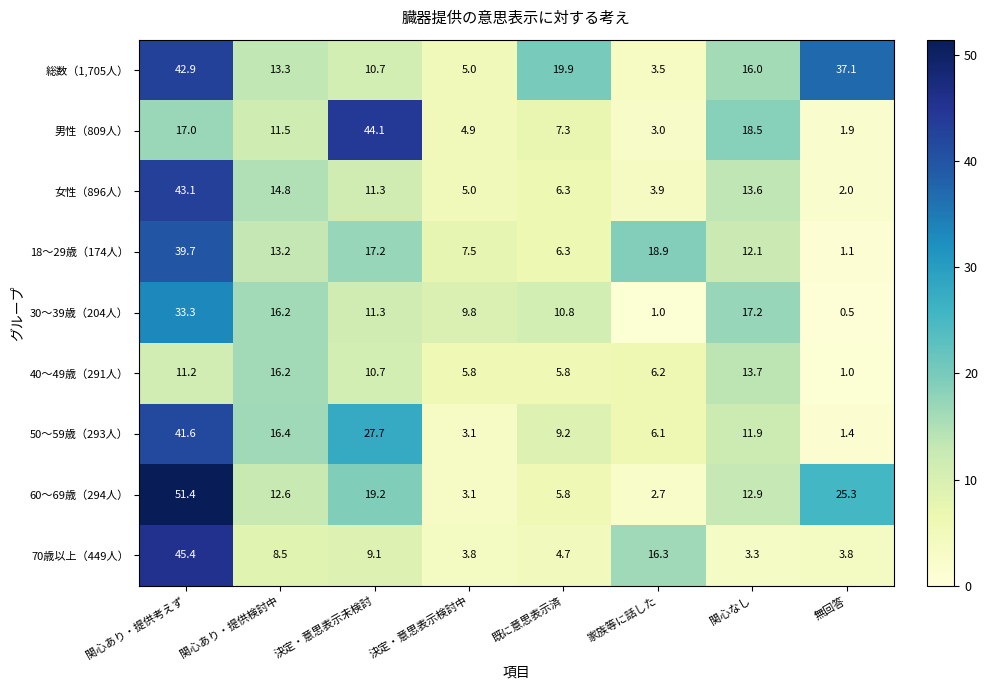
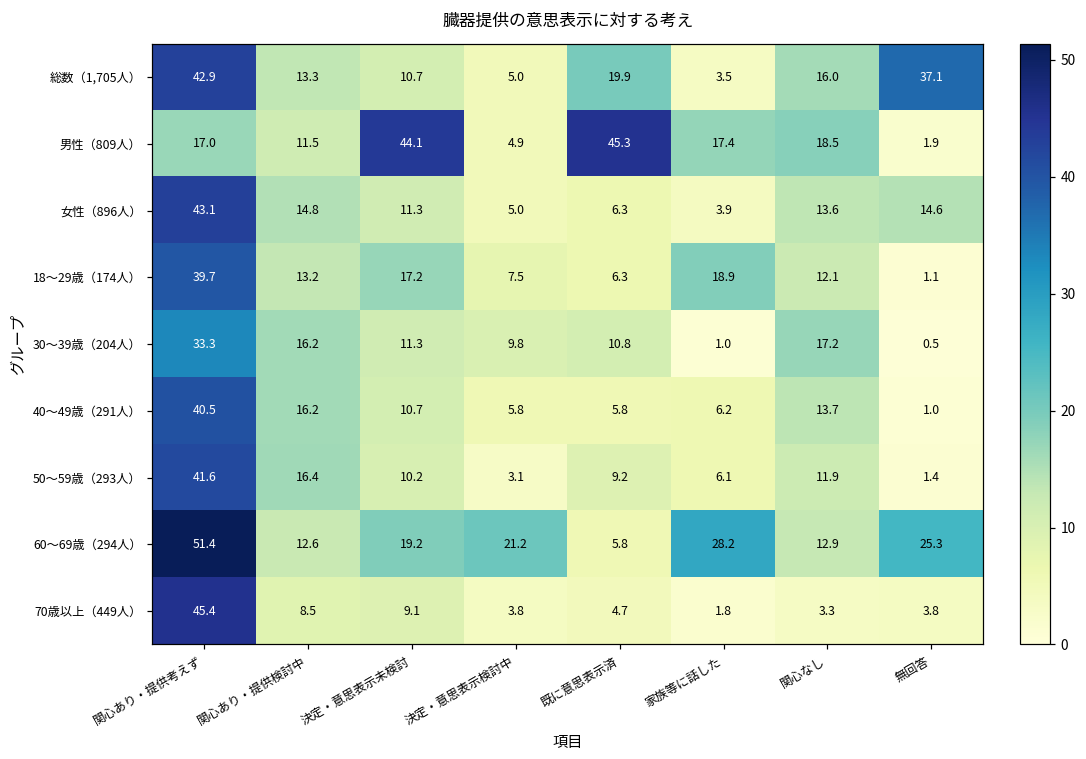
  {
    "総数（1,705人）": {
      "関心あり・提供考えず": 42.9,
      "関心あり・提供検討中": 13.3,
      "決定・意思表示未検討": 10.7,
      "決定・意思表示検討中": 5.0,
      "既に意思表示済": 19.9,
      "家族等に話した": 3.5,
      "関心なし": 16.0,
      "無回答": 37.1
    },
    "男性（809人）": {
      "関心あり・提供考えず": 17.0,
      "関心あり・提供検討中": 11.5,
      "決定・意思表示未検討": 44.1,
      "決定・意思表示検討中": 4.9,
-     "既に意思表示済": 7.3,
-     "家族等に話した": 3.0,
+     "既に意思表示済": 45.3,
+     "家族等に話した": 17.4,
      "関心なし": 18.5,
      "無回答": 1.9
    },
    "女性（896人）": {
      "関心あり・提供考えず": 43.1,
      "関心あり・提供検討中": 14.8,
      "決定・意思表示未検討": 11.3,
      "決定・意思表示検討中": 5.0,
      "既に意思表示済": 6.3,
      "家族等に話した": 3.9,
      "関心なし": 13.6,
-     "無回答": 2.0
+     "無回答": 14.6
    },
    "18～29歳（174人）": {
      "関心あり・提供考えず": 39.7,
      "関心あり・提供検討中": 13.2,
      "決定・意思表示未検討": 17.2,
      "決定・意思表示検討中": 7.5,
      "既に意思表示済": 6.3,
      "家族等に話した": 18.9,
      "関心なし": 12.1,
      "無回答": 1.1
    },
    "30～39歳（204人）": {
      "関心あり・提供考えず": 33.3,
      "関心あり・提供検討中": 16.2,
      "決定・意思表示未検討": 11.3,
      "決定・意思表示検討中": 9.8,
      "既に意思表示済": 10.8,
      "家族等に話した": 1.0,
      "関心なし": 17.2,
      "無回答": 0.5
    },
    "40～49歳（291人）": {
-     "関心あり・提供考えず": 11.2,
+     "関心あり・提供考えず": 40.5,
      "関心あり・提供検討中": 16.2,
      "決定・意思表示未検討": 10.7,
      "決定・意思表示検討中": 5.8,
      "既に意思表示済": 5.8,
      "家族等に話した": 6.2,
      "関心なし": 13.7,
      "無回答": 1.0
    },
    "50～59歳（293人）": {
      "関心あり・提供考えず": 41.6,
      "関心あり・提供検討中": 16.4,
-     "決定・意思表示未検討": 27.7,
+     "決定・意思表示未検討": 10.2,
      "決定・意思表示検討中": 3.1,
      "既に意思表示済": 9.2,
      "家族等に話した": 6.1,
      "関心なし": 11.9,
      "無回答": 1.4
    },
    "60～69歳（294人）": {
      "関心あり・提供考えず": 51.4,
      "関心あり・提供検討中": 12.6,
      "決定・意思表示未検討": 19.2,
-     "決定・意思表示検討中": 3.1,
+     "決定・意思表示検討中": 21.2,
      "既に意思表示済": 5.8,
-     "家族等に話した": 2.7,
+     "家族等に話した": 28.2,
      "関心なし": 12.9,
      "無回答": 25.3
    },
    "70歳以上（449人）": {
      "関心あり・提供考えず": 45.4,
      "関心あり・提供検討中": 8.5,
      "決定・意思表示未検討": 9.1,
      "決定・意思表示検討中": 3.8,
      "既に意思表示済": 4.7,
-     "家族等に話した": 16.3,
+     "家族等に話した": 1.8,
      "関心なし": 3.3,
      "無回答": 3.8
    }
  }
